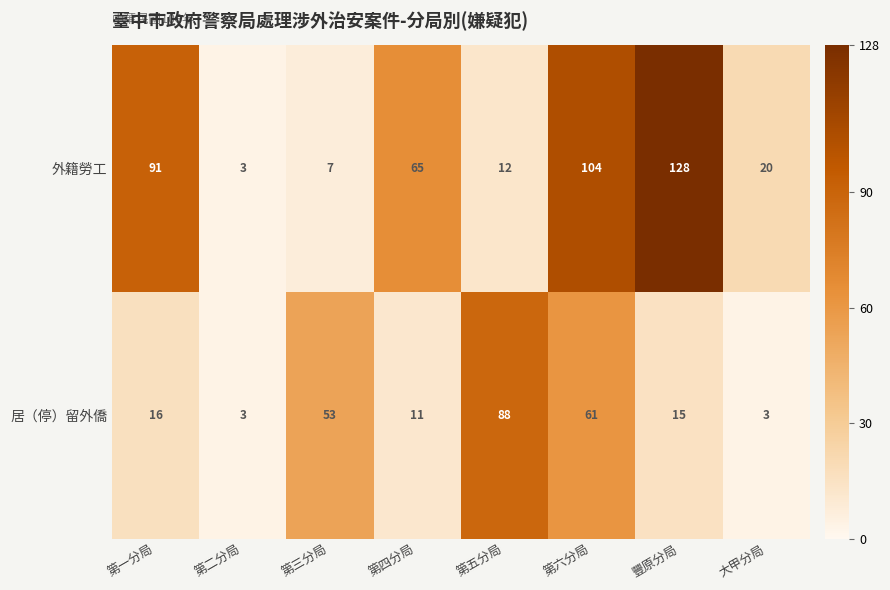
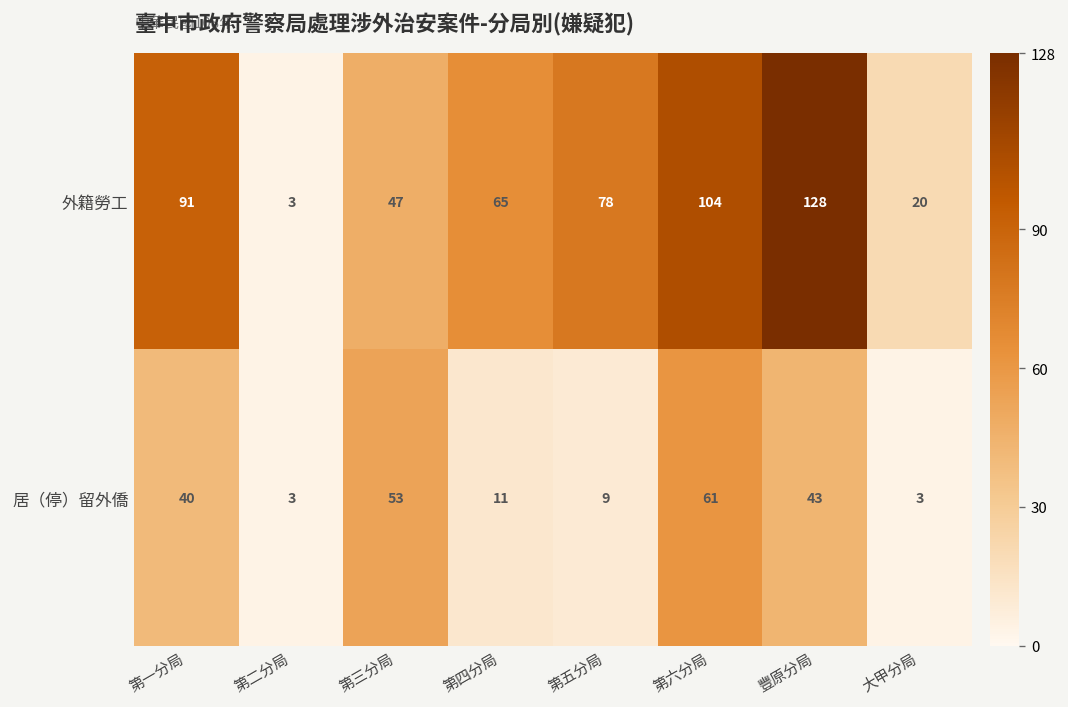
  {
    "外籍勞工": {
      "第一分局": 91,
      "第二分局": 3,
-     "第三分局": 7,
+     "第三分局": 47,
      "第四分局": 65,
-     "第五分局": 12,
+     "第五分局": 78,
      "第六分局": 104,
      "豐原分局": 128,
      "大甲分局": 20
    },
    "居（停）留外僑": {
-     "第一分局": 16,
+     "第一分局": 40,
      "第二分局": 3,
      "第三分局": 53,
      "第四分局": 11,
-     "第五分局": 88,
+     "第五分局": 9,
      "第六分局": 61,
-     "豐原分局": 15,
+     "豐原分局": 43,
      "大甲分局": 3
    }
  }
